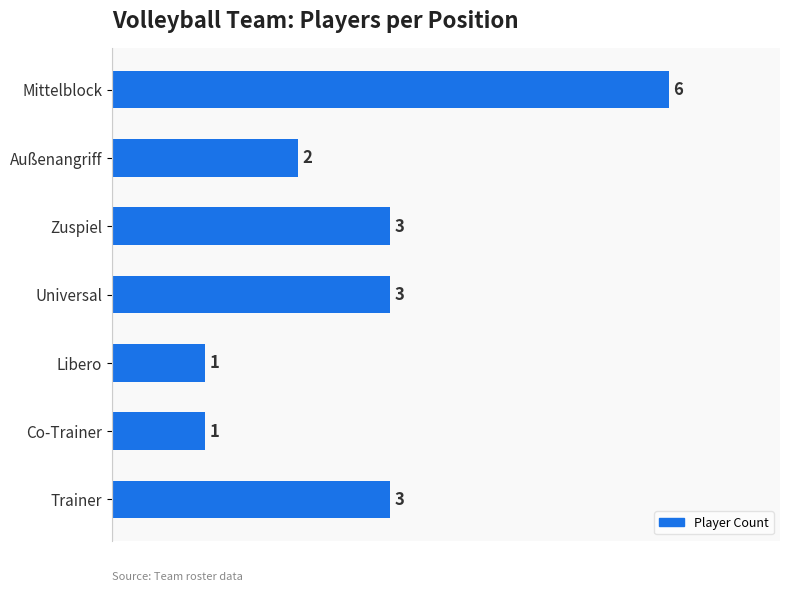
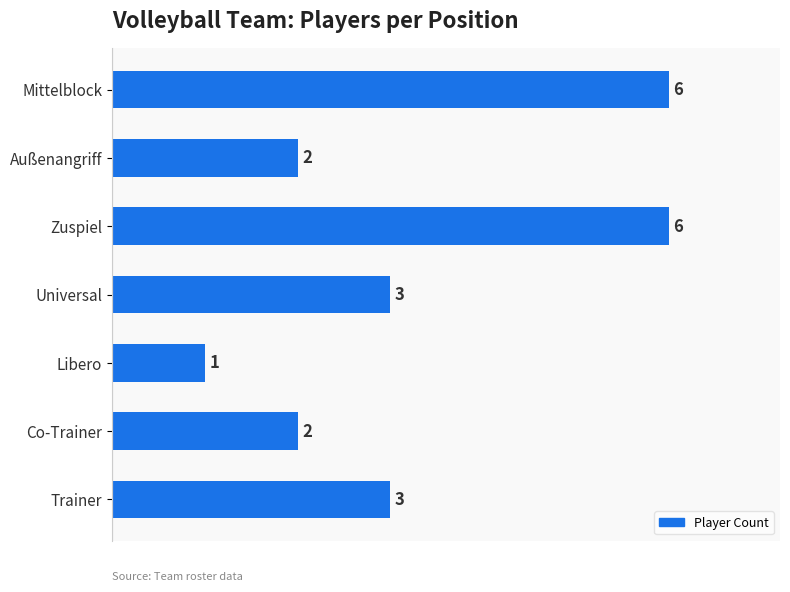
  {
    "Mittelblock": 6,
    "Außenangriff": 2,
-   "Zuspiel": 3,
+   "Zuspiel": 6,
    "Universal": 3,
    "Libero": 1,
-   "Co-Trainer": 1,
+   "Co-Trainer": 2,
    "Trainer": 3
  }
